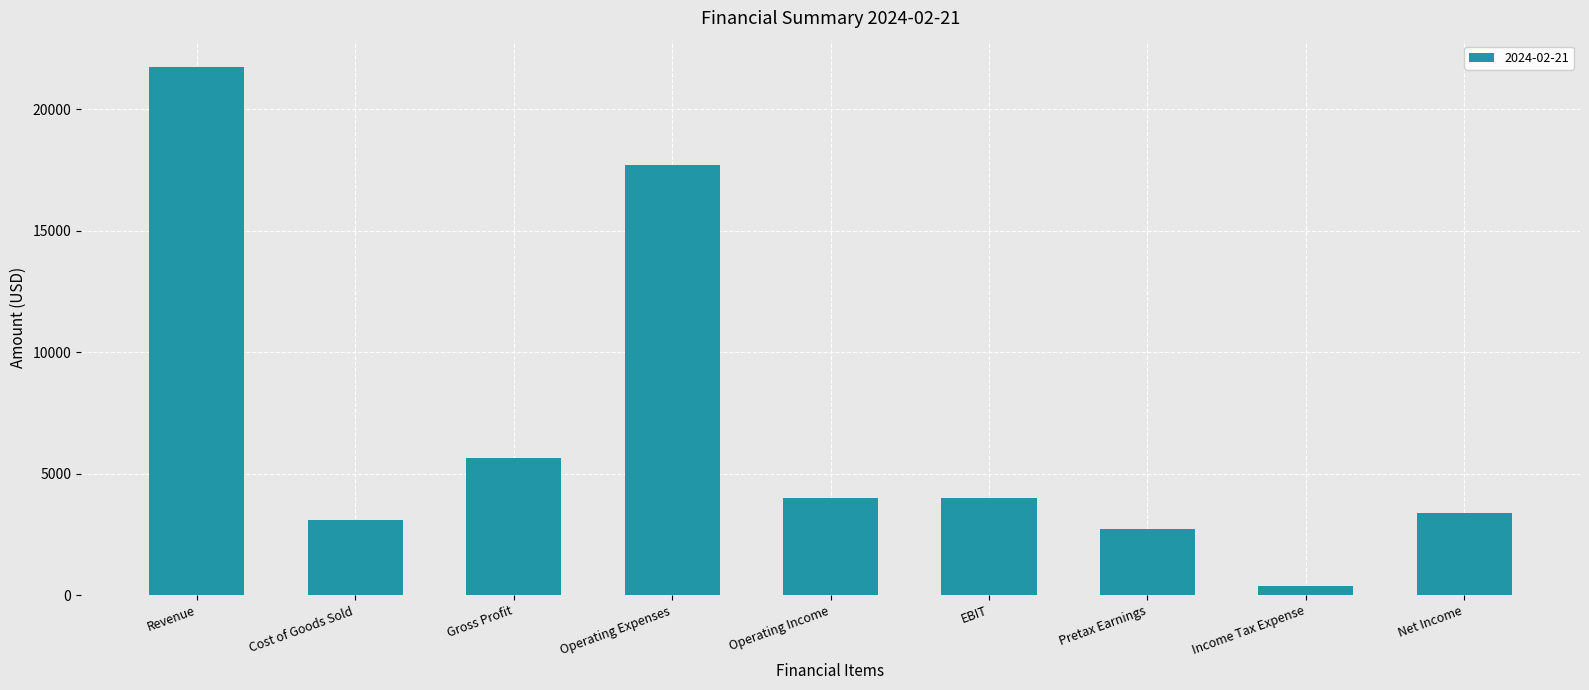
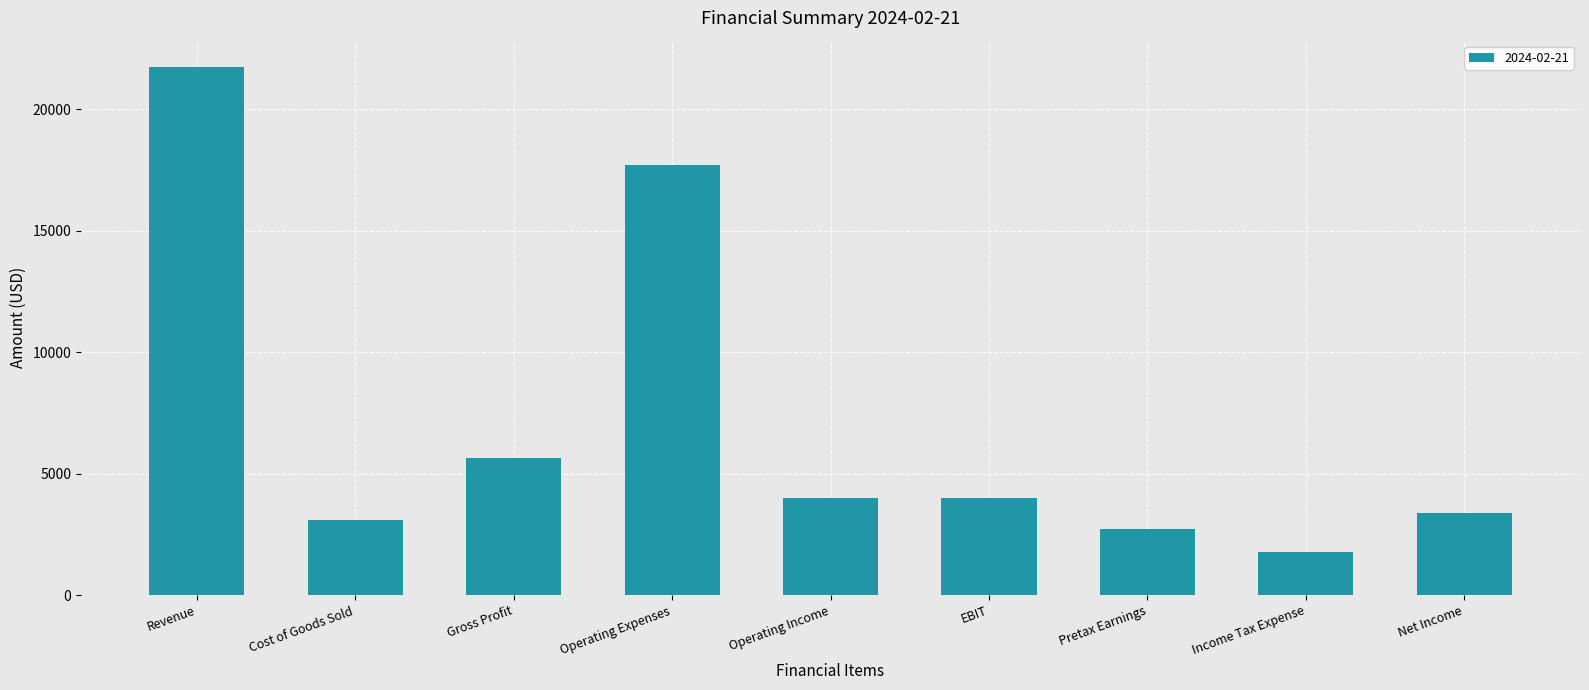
  {
    "Revenue": 21700,
    "Cost of Goods Sold": 3100,
    "Gross Profit": 5600,
    "Operating Expenses": 17700,
    "Operating Income": 4000,
    "EBIT": 4000,
    "Pretax Earnings": 2700,
-   "Income Tax Expense": 400,
+   "Income Tax Expense": 1800,
    "Net Income": 3400
  }
